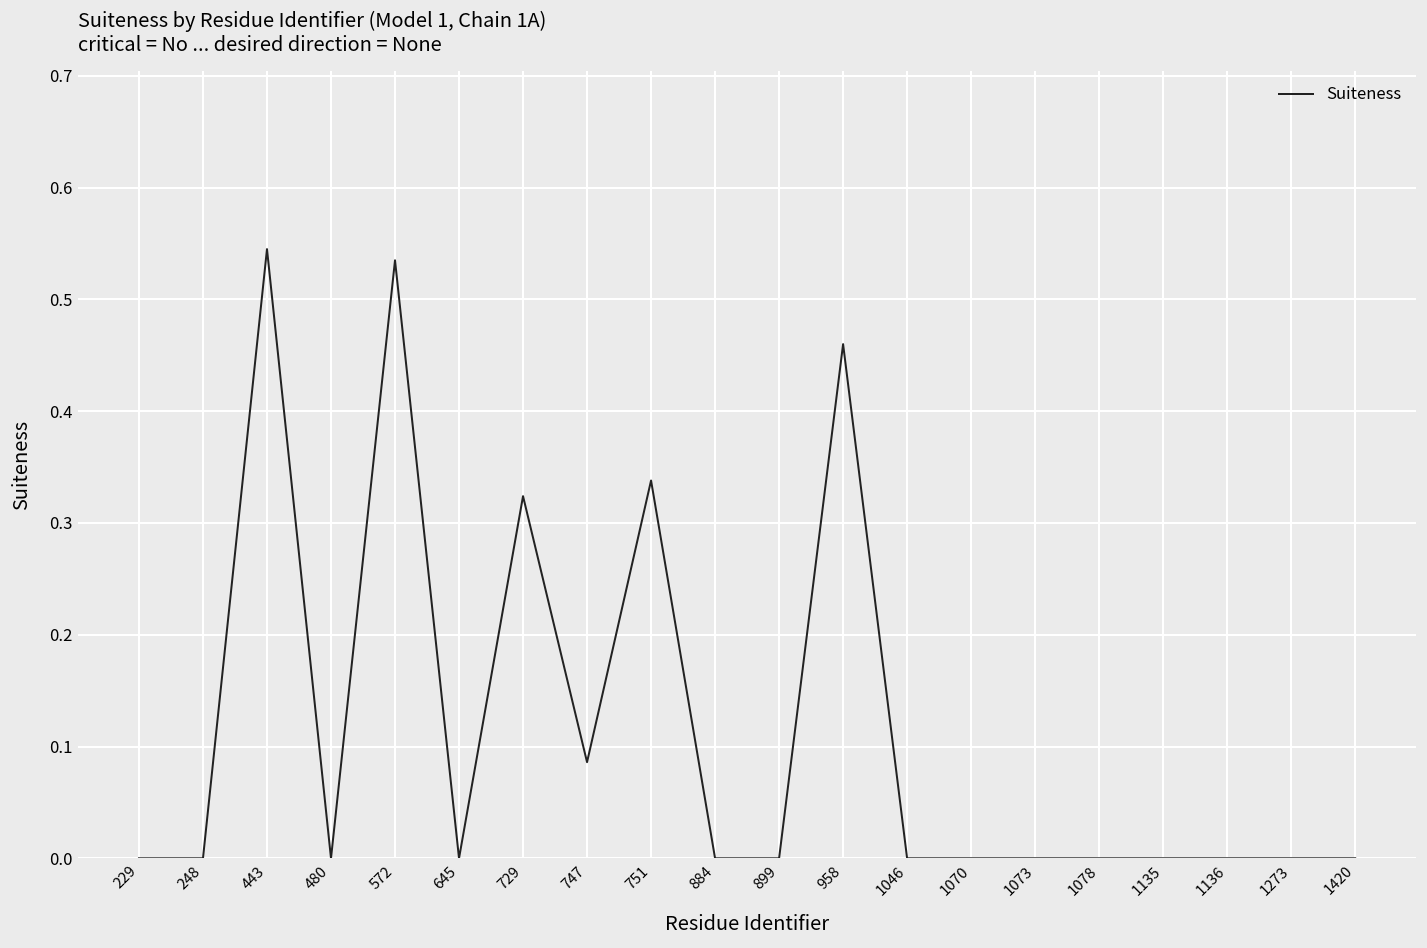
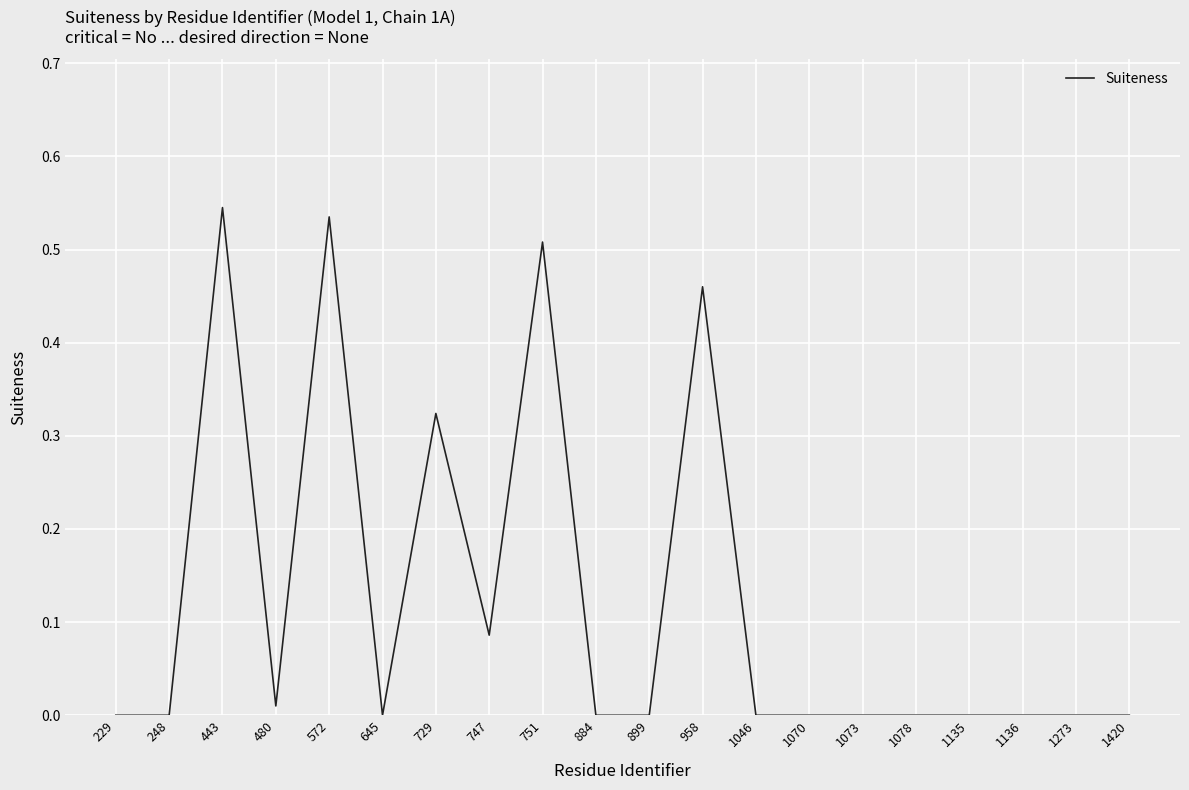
  {
    "229": 0.00,
    "248": 0.00,
    "443": 0.55,
-   "480": 0.00,
+   "480": 0.01,
    "572": 0.54,
    "645": 0.00,
    "729": 0.32,
    "747": 0.09,
-   "751": 0.34,
+   "751": 0.51,
    "884": 0.00,
    "899": 0.00,
    "958": 0.46,
    "1046": 0.00,
    "1070": 0.00,
    "1073": 0.00,
    "1078": 0.00,
    "1135": 0.00,
    "1136": 0.00,
    "1273": 0.00,
    "1420": 0.00
  }
